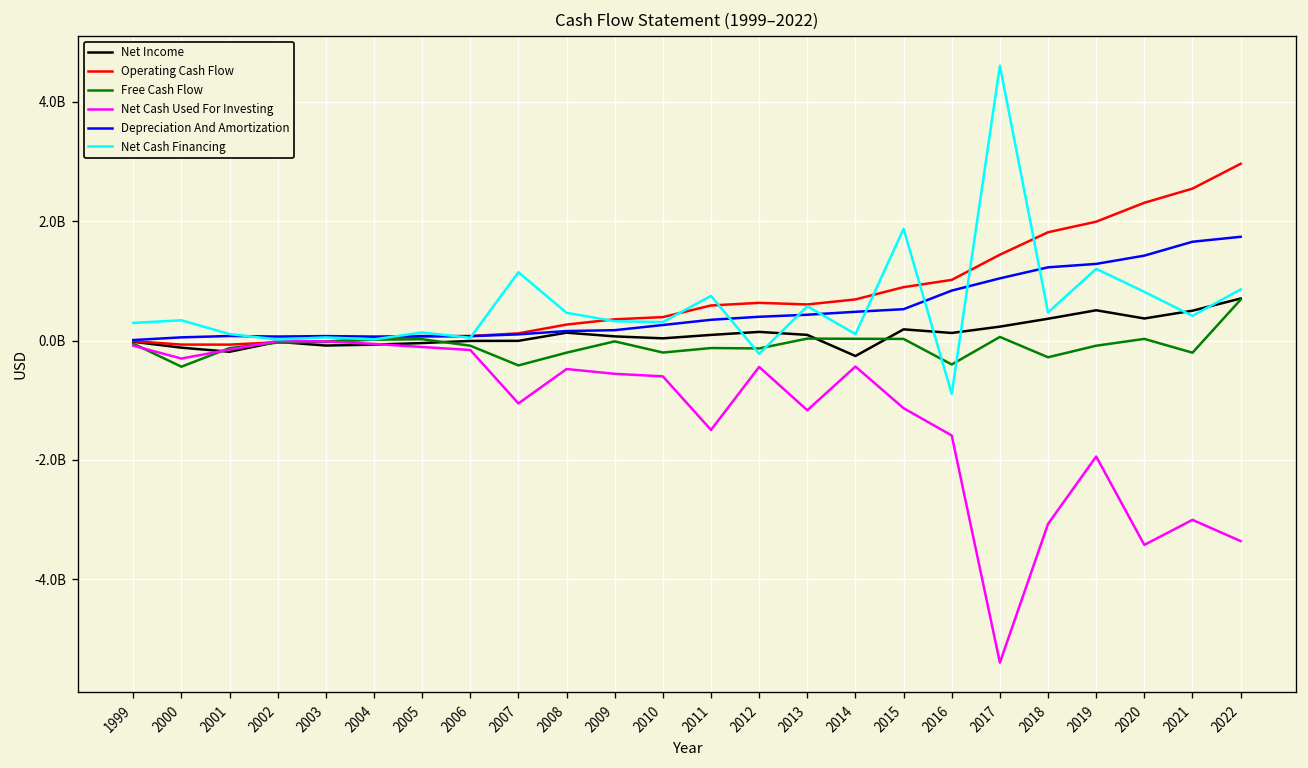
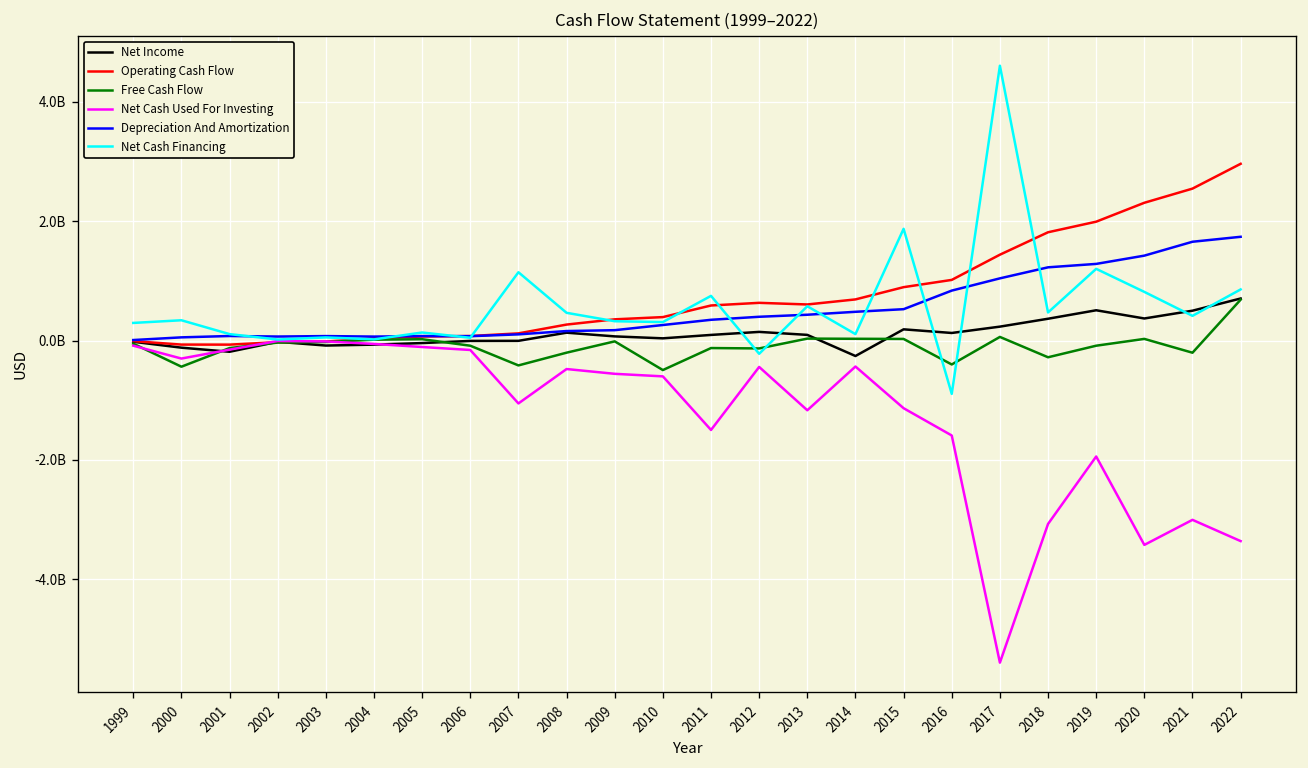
  {
    "Net Income": {
      "2003": -100000000,
      "2005": 0,
      "2006": 0,
      "2007": 0,
      "2009": 100000000,
      "2010": 0,
      "2011": 100000000,
      "2012": 100000000,
      "2013": 100000000,
      "2014": -300000000,
      "2015": 200000000,
      "2016": 100000000,
      "2017": 200000000,
      "2018": 400000000,
      "2019": 500000000,
      "2020": 400000000,
      "2021": 500000000
    },
    "Operating Cash Flow": {
      "2001": -100000000,
      "2008": 300000000,
      "2010": 400000000,
      "2011": 600000000,
      "2012": 600000000,
      "2014": 700000000,
      "2015": 900000000,
      "2016": 1000000000,
      "2017": 1400000000,
      "2018": 1800000000,
      "2019": 2000000000,
      "2020": 2300000000,
      "2021": 2500000000,
      "2022": 3000000000
    },
    "Free Cash Flow": {
      "2000": -400000000,
      "2006": -100000000,
      "2007": -400000000,
      "2008": -200000000,
      "2009": 0,
-     "2010": -200000000,
+     "2010": -500000000,
      "2011": -100000000,
      "2012": -100000000,
      "2013": 0,
      "2014": 0,
      "2015": 0,
      "2016": -400000000,
      "2017": 100000000,
      "2018": -300000000,
      "2019": -100000000,
      "2020": 0,
      "2021": -200000000
    },
    "Net Cash Used For Investing": {
      "2000": -300000000,
      "2005": -100000000,
      "2006": -200000000,
      "2007": -1100000000,
      "2008": -500000000,
      "2009": -600000000,
      "2010": -600000000,
      "2011": -1500000000,
      "2012": -400000000,
      "2013": -1200000000,
      "2014": -400000000,
      "2015": -1100000000,
      "2016": -1600000000,
      "2017": -5400000000,
      "2018": -3100000000,
      "2019": -1900000000,
      "2020": -3400000000,
      "2021": -3000000000,
      "2022": -3400000000
    },
    "Depreciation And Amortization": {
      "2000": 100000000,
      "2009": 200000000,
      "2011": 300000000,
      "2012": 400000000,
      "2013": 400000000,
      "2014": 500000000,
      "2015": 500000000,
      "2016": 800000000,
      "2017": 1000000000,
      "2018": 1200000000,
      "2019": 1300000000,
      "2020": 1400000000,
      "2021": 1700000000,
      "2022": 1700000000
    },
    "Net Cash Financing": {
      "1999": 300000000,
      "2000": 300000000,
      "2005": 100000000,
      "2007": 1100000000,
      "2008": 500000000,
      "2011": 700000000,
      "2012": -200000000,
      "2014": 100000000,
      "2015": 1900000000,
      "2016": -900000000,
      "2017": 4600000000,
      "2018": 500000000,
      "2019": 1200000000,
      "2020": 800000000,
      "2021": 400000000,
      "2022": 900000000
    }
  }
